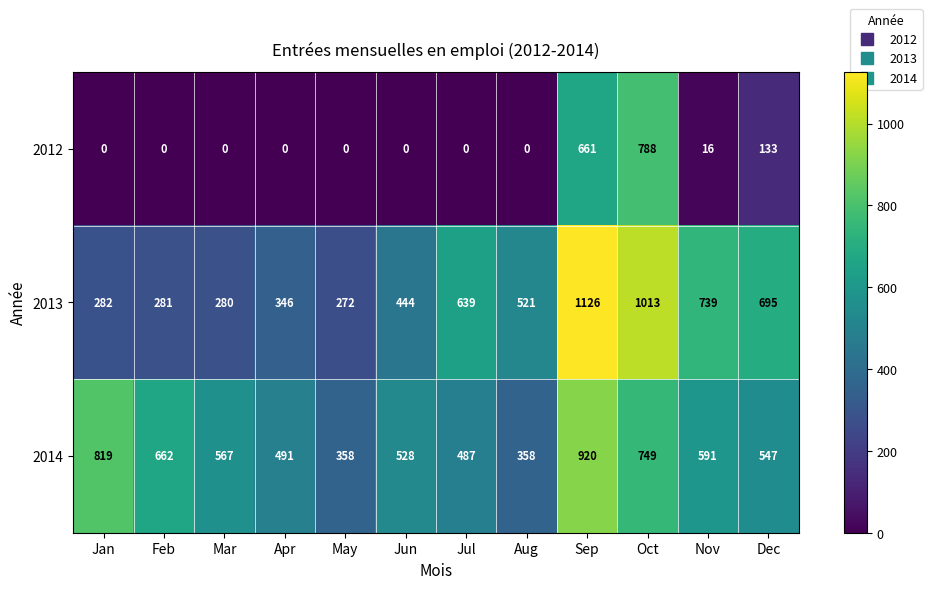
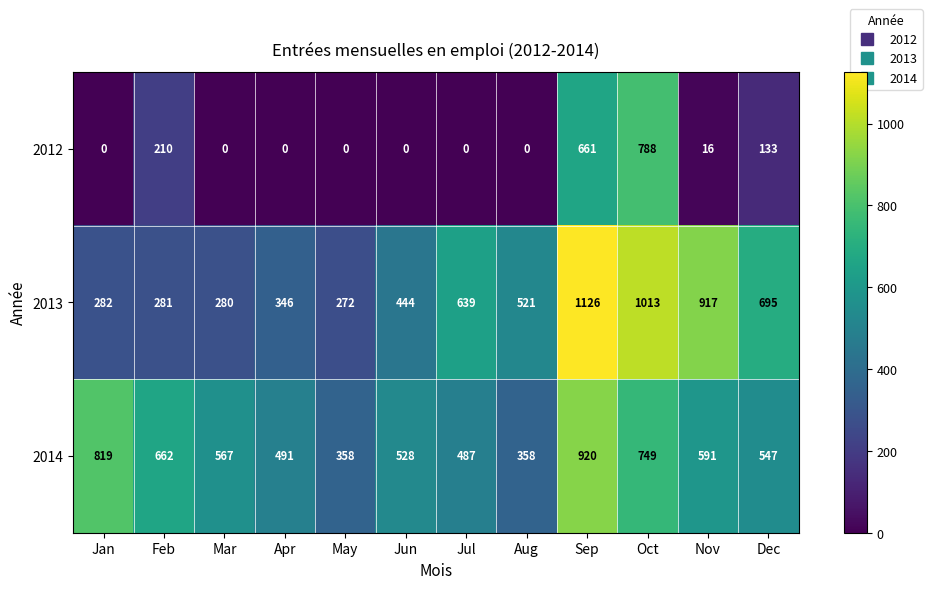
  {
    "2012": {
      "Jan": 0,
-     "Feb": 0,
+     "Feb": 210,
      "Mar": 0,
      "Apr": 0,
      "May": 0,
      "Jun": 0,
      "Jul": 0,
      "Aug": 0,
      "Sep": 661,
      "Oct": 788,
      "Nov": 16,
      "Dec": 133
    },
    "2013": {
      "Jan": 282,
      "Feb": 281,
      "Mar": 280,
      "Apr": 346,
      "May": 272,
      "Jun": 444,
      "Jul": 639,
      "Aug": 521,
      "Sep": 1126,
      "Oct": 1013,
-     "Nov": 739,
+     "Nov": 917,
      "Dec": 695
    },
    "2014": {
      "Jan": 819,
      "Feb": 662,
      "Mar": 567,
      "Apr": 491,
      "May": 358,
      "Jun": 528,
      "Jul": 487,
      "Aug": 358,
      "Sep": 920,
      "Oct": 749,
      "Nov": 591,
      "Dec": 547
    }
  }
